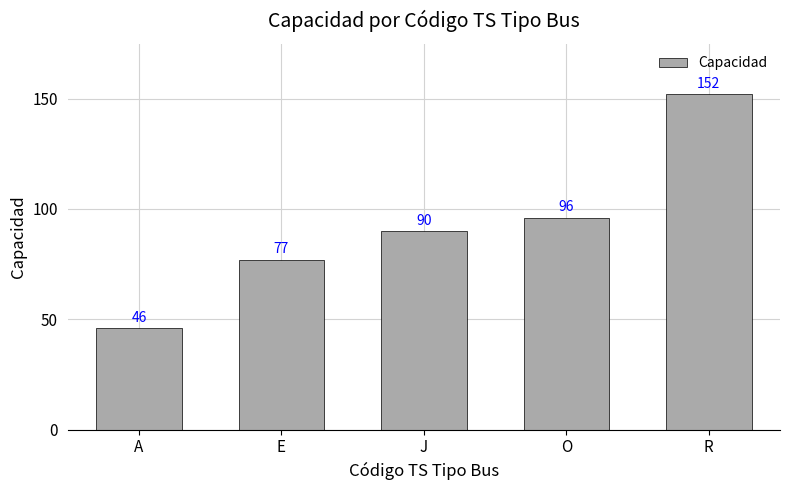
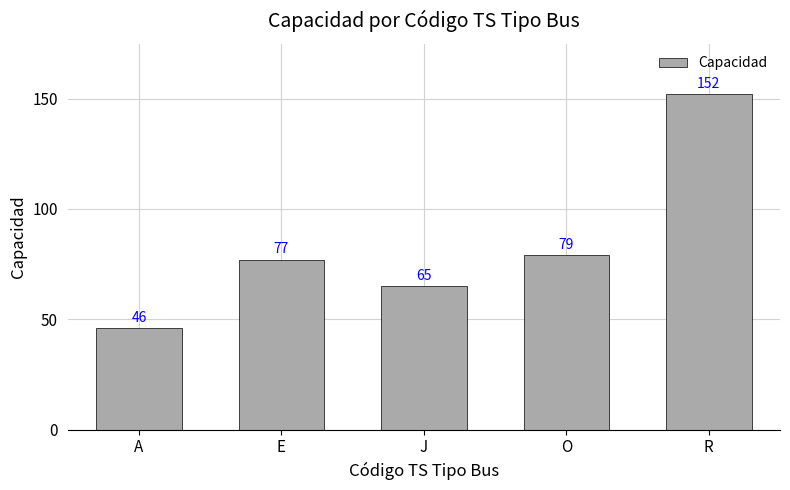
  {
    "A": 46,
    "E": 77,
-   "J": 90,
-   "O": 96,
+   "J": 65,
+   "O": 79,
    "R": 152
  }
